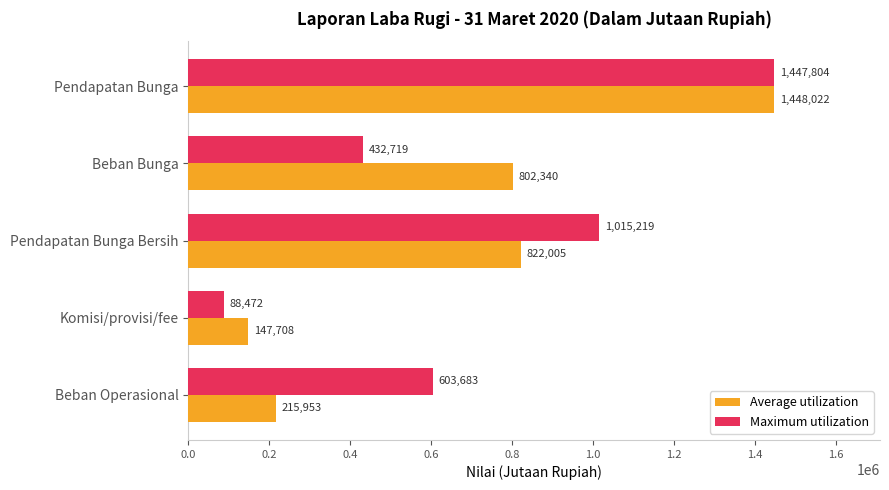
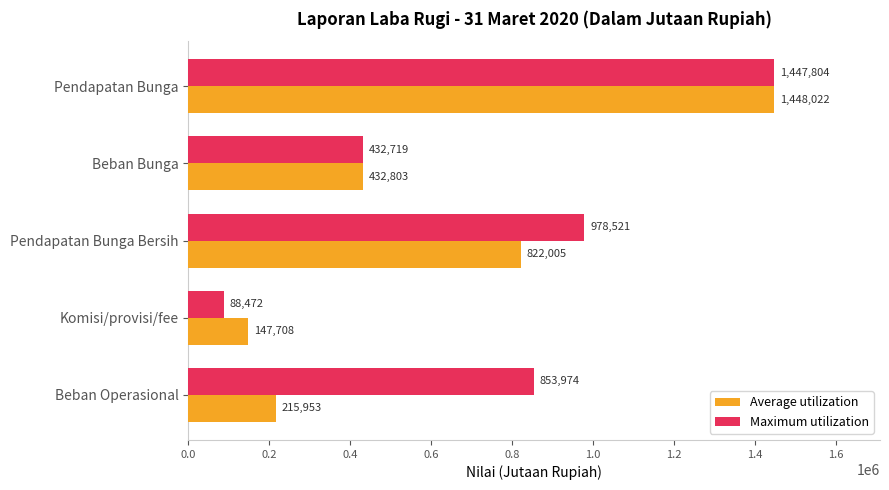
  {
    "Average utilization": {
      "Pendapatan Bunga": "1,448,022",
-     "Beban Bunga": "802,340",
+     "Beban Bunga": "432,803",
      "Pendapatan Bunga Bersih": "822,005",
      "Komisi/provisi/fee": "147,708",
      "Beban Operasional": "215,953"
    },
    "Maximum utilization": {
      "Pendapatan Bunga": "1,447,804",
      "Beban Bunga": "432,719",
-     "Pendapatan Bunga Bersih": "1,015,219",
+     "Pendapatan Bunga Bersih": "978,521",
      "Komisi/provisi/fee": "88,472",
-     "Beban Operasional": "603,683"
+     "Beban Operasional": "853,974"
    }
  }
